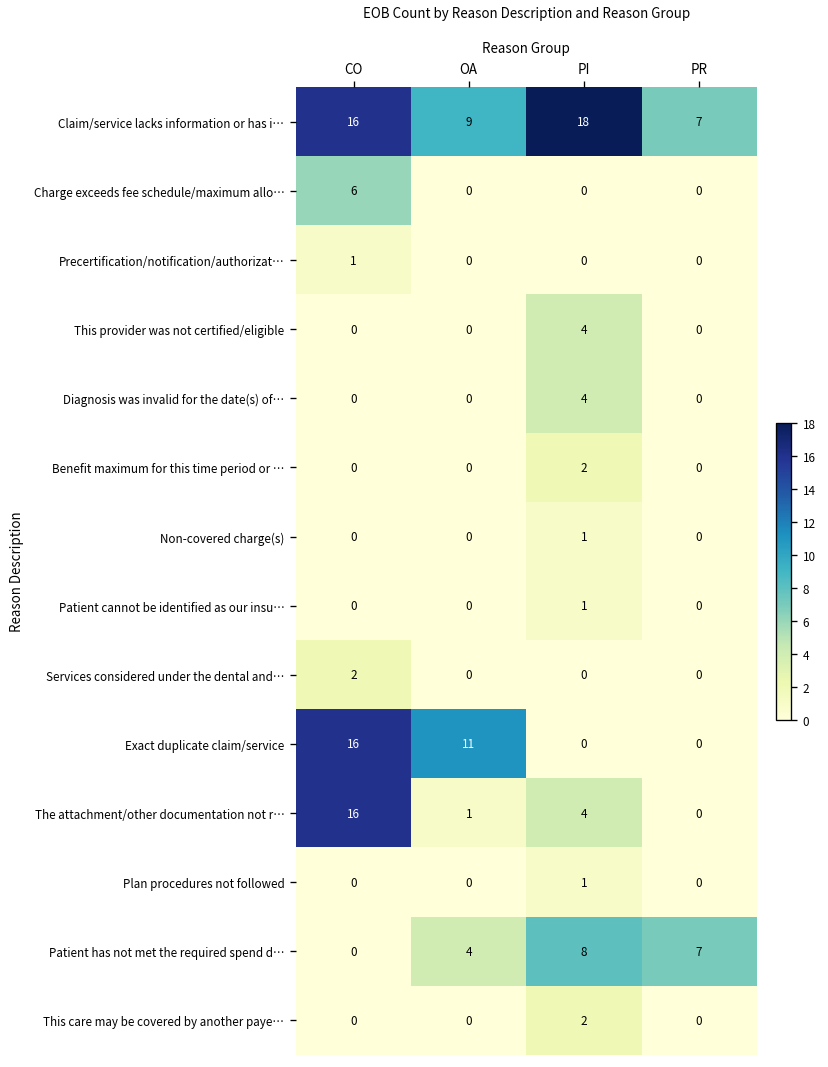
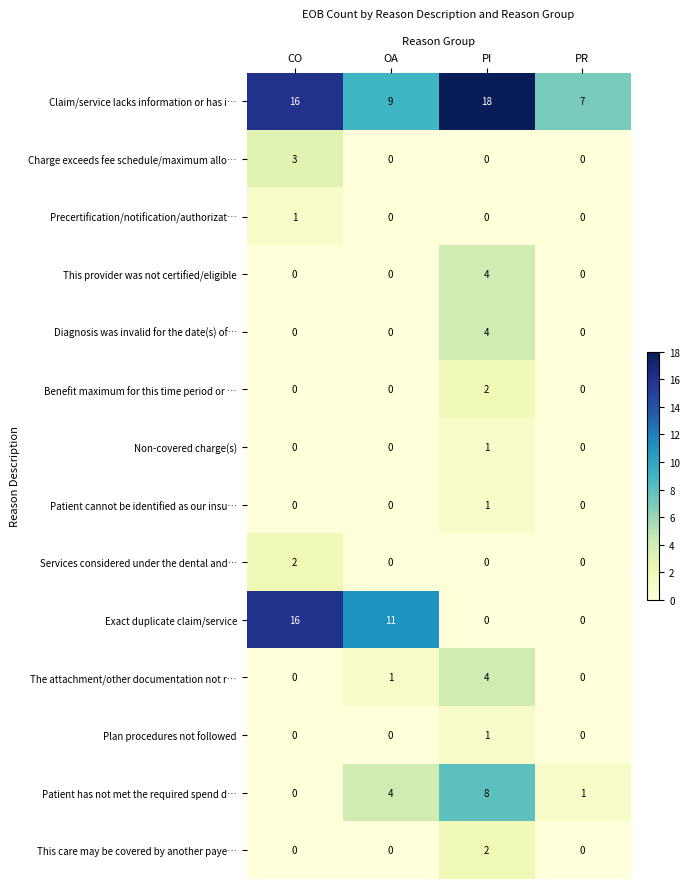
  {
    "Claim/service lacks information or has i…": {
      "CO": 16,
      "OA": 9,
      "PI": 18,
      "PR": 7
    },
    "Charge exceeds fee schedule/maximum allo…": {
-     "CO": 6,
+     "CO": 3,
      "OA": 0,
      "PI": 0,
      "PR": 0
    },
    "Precertification/notification/authorizat…": {
      "CO": 1,
      "OA": 0,
      "PI": 0,
      "PR": 0
    },
    "This provider was not certified/eligible": {
      "CO": 0,
      "OA": 0,
      "PI": 4,
      "PR": 0
    },
    "Diagnosis was invalid for the date(s) of…": {
      "CO": 0,
      "OA": 0,
      "PI": 4,
      "PR": 0
    },
    "Benefit maximum for this time period or …": {
      "CO": 0,
      "OA": 0,
      "PI": 2,
      "PR": 0
    },
    "Non-covered charge(s)": {
      "CO": 0,
      "OA": 0,
      "PI": 1,
      "PR": 0
    },
    "Patient cannot be identified as our insu…": {
      "CO": 0,
      "OA": 0,
      "PI": 1,
      "PR": 0
    },
    "Services considered under the dental and…": {
      "CO": 2,
      "OA": 0,
      "PI": 0,
      "PR": 0
    },
    "Exact duplicate claim/service": {
      "CO": 16,
      "OA": 11,
      "PI": 0,
      "PR": 0
    },
    "The attachment/other documentation not r…": {
-     "CO": 16,
+     "CO": 0,
      "OA": 1,
      "PI": 4,
      "PR": 0
    },
    "Plan procedures not followed": {
      "CO": 0,
      "OA": 0,
      "PI": 1,
      "PR": 0
    },
    "Patient has not met the required spend d…": {
      "CO": 0,
      "OA": 4,
      "PI": 8,
-     "PR": 7
+     "PR": 1
    },
    "This care may be covered by another paye…": {
      "CO": 0,
      "OA": 0,
      "PI": 2,
      "PR": 0
    }
  }
